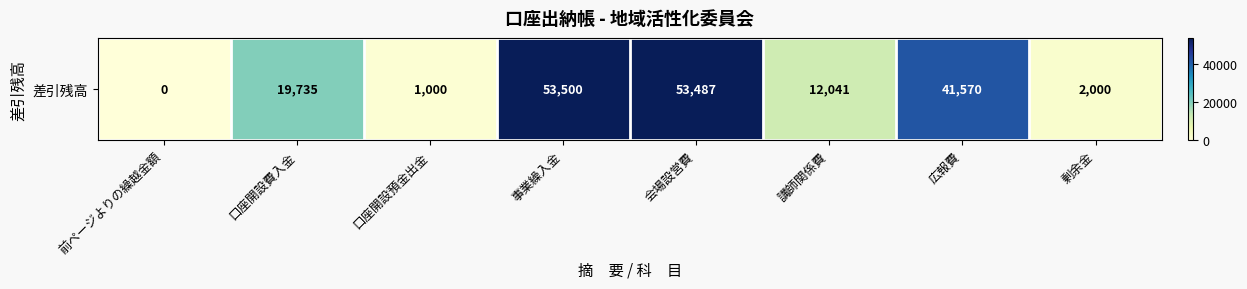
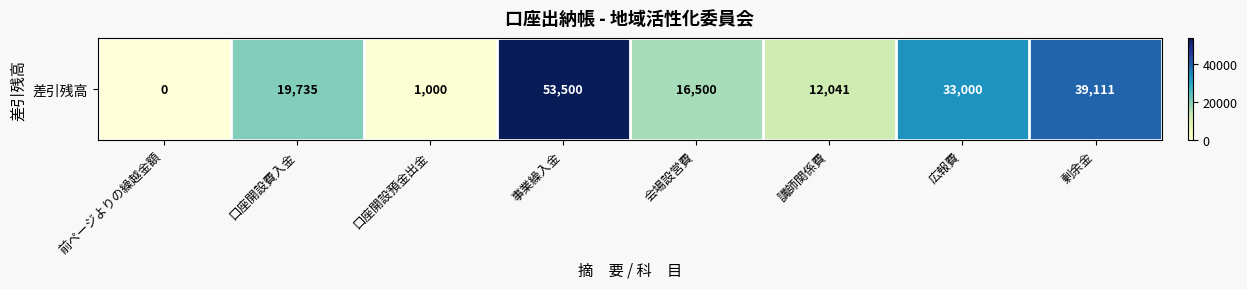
  {
    "差引残高": {
      "前ページよりの繰越金額": "0",
      "口座開設費入金": "19,735",
      "口座開設預金出金": "1,000",
      "事業繰入金": "53,500",
-     "会場設営費": "53,487",
+     "会場設営費": "16,500",
      "講師関係費": "12,041",
-     "広報費": "41,570",
-     "剰余金": "2,000"
+     "広報費": "33,000",
+     "剰余金": "39,111"
    }
  }
